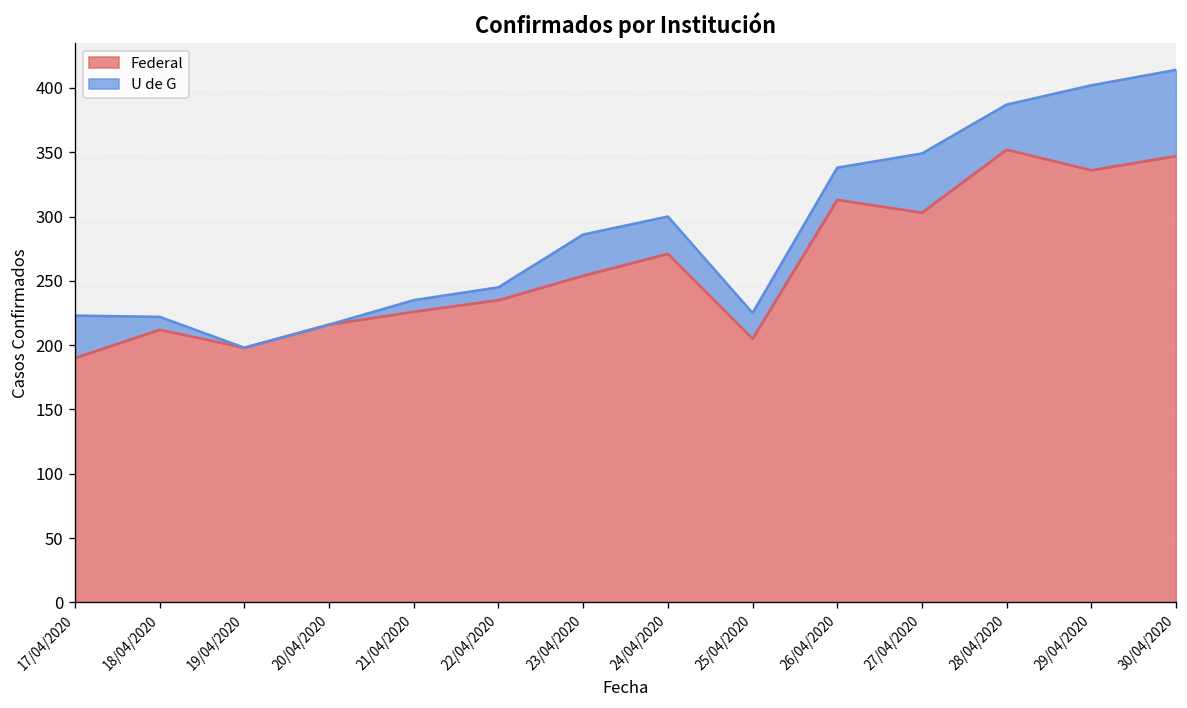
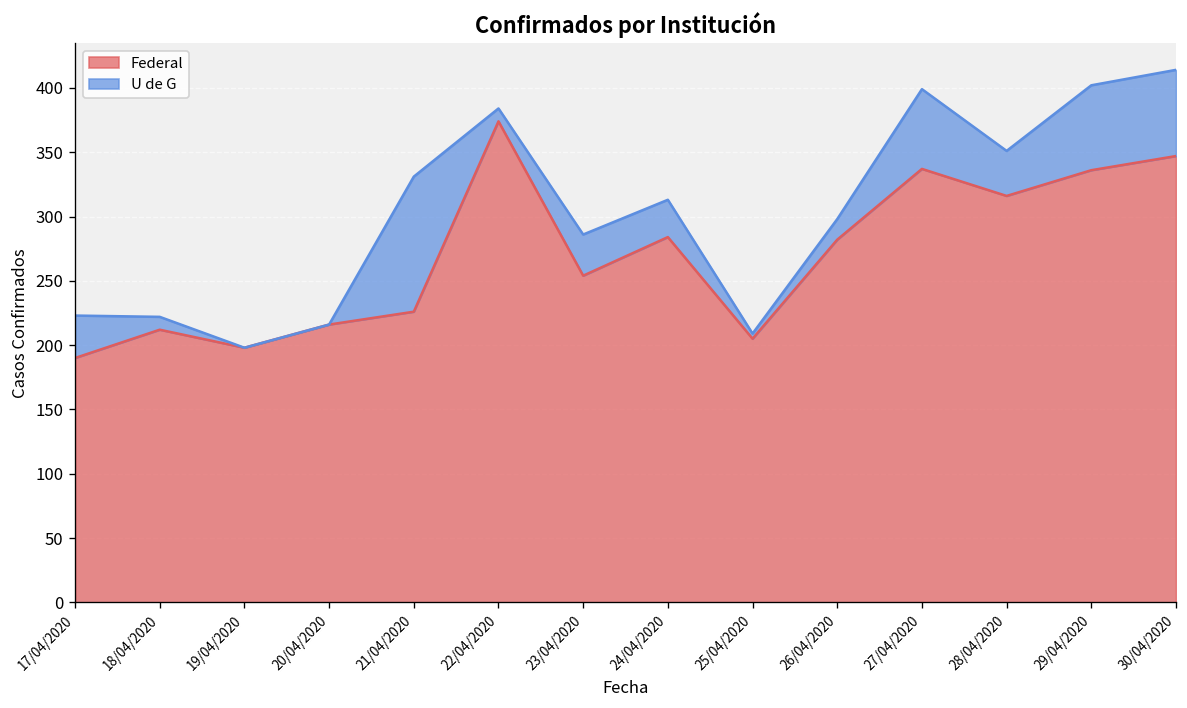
  {
    "Federal": {
      "17/04/2020": 190,
      "18/04/2020": 212,
      "21/04/2020": 226,
-     "22/04/2020": 235,
+     "22/04/2020": 374,
      "23/04/2020": 254,
-     "24/04/2020": 271,
+     "24/04/2020": 284,
      "25/04/2020": 205,
-     "26/04/2020": 313,
-     "27/04/2020": 303,
-     "28/04/2020": 352,
+     "26/04/2020": 282,
+     "27/04/2020": 337,
+     "28/04/2020": 316,
      "29/04/2020": 336,
      "30/04/2020": 347
    },
    "U de G": {
      "17/04/2020": 33,
      "18/04/2020": 10,
-     "21/04/2020": 9,
+     "21/04/2020": 105,
      "22/04/2020": 10,
      "23/04/2020": 32,
      "24/04/2020": 29,
-     "25/04/2020": 20,
-     "26/04/2020": 25,
-     "27/04/2020": 46,
+     "25/04/2020": 4,
+     "26/04/2020": 16,
+     "27/04/2020": 62,
      "28/04/2020": 35,
      "29/04/2020": 66,
      "30/04/2020": 67
    }
  }
